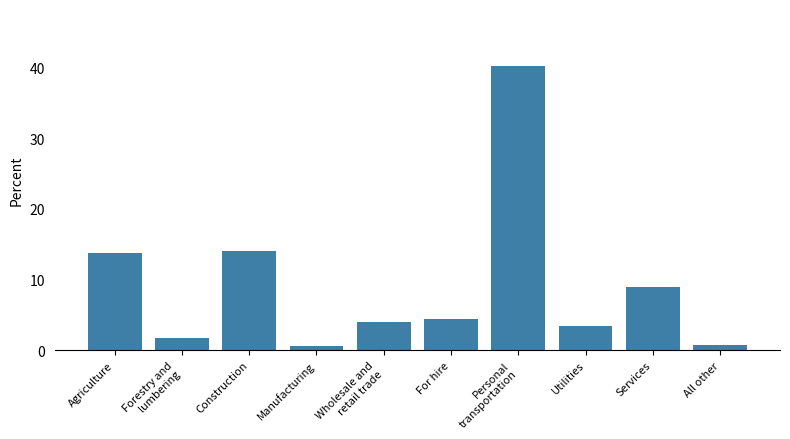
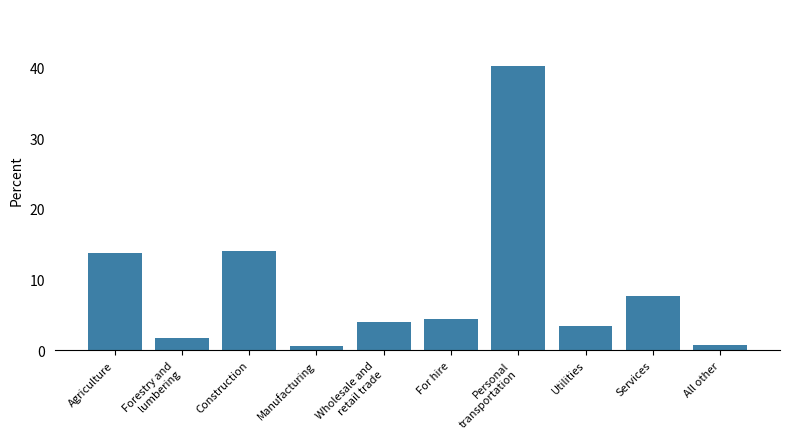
  {
    "Agriculture": 14,
    "Forestry and lumbering": 2,
    "Construction": 14,
    "Manufacturing": 1,
    "Wholesale and retail trade": 4,
    "For hire": 4,
    "Personal transportation": 40,
    "Utilities": 3,
-   "Services": 9,
+   "Services": 8,
    "All other": 1
  }
